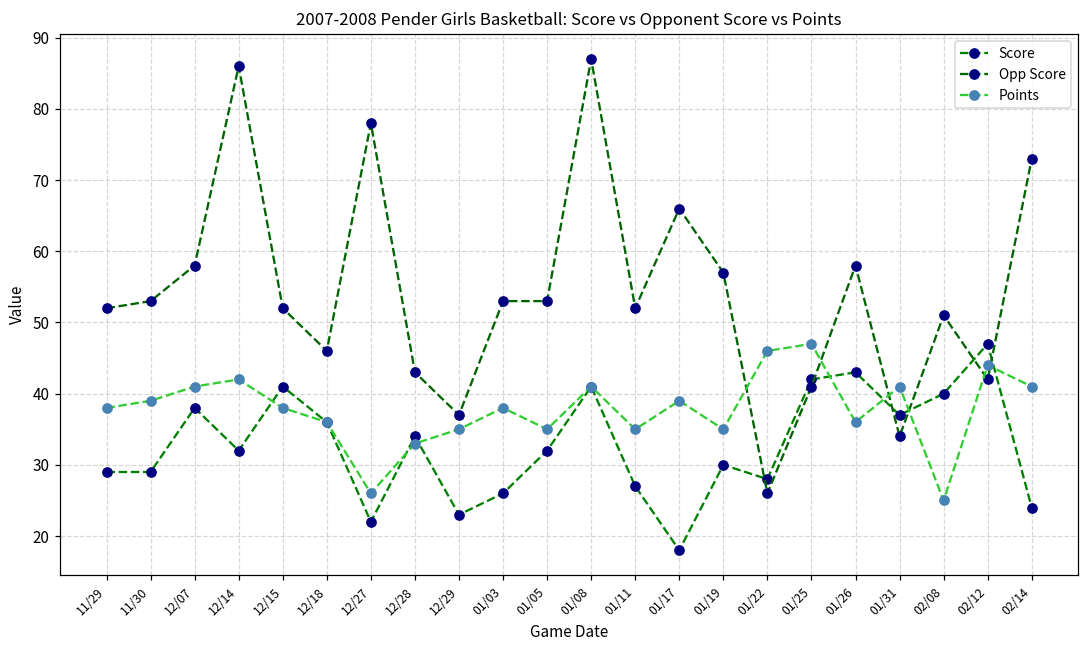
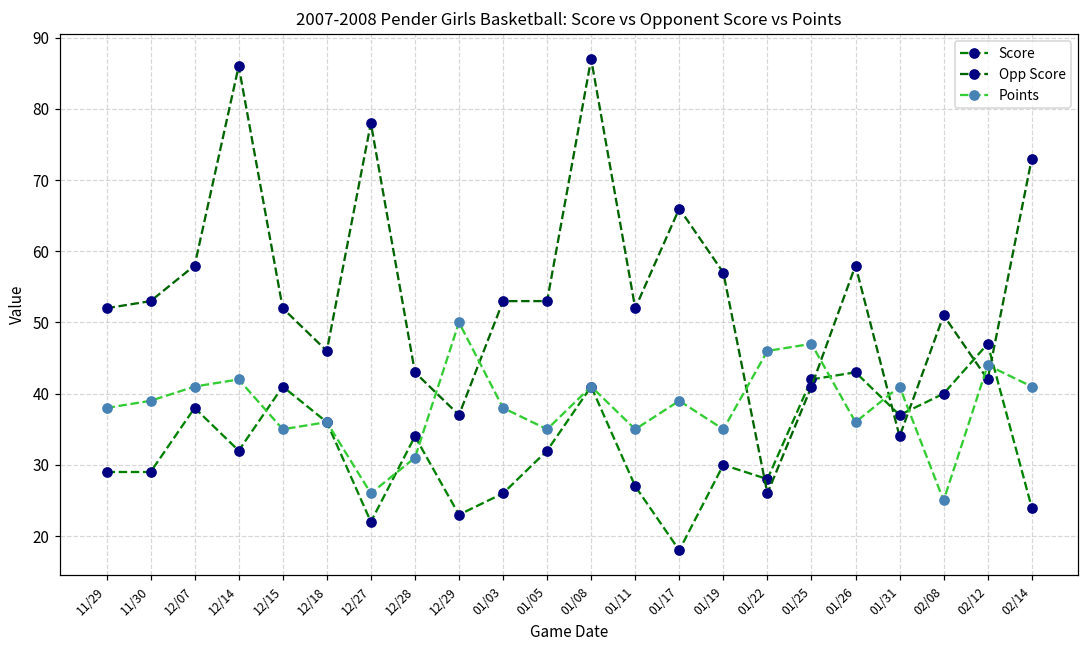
  {
    "Points": {
      "11/29": 38,
      "11/30": 39,
      "12/07": 41,
      "12/14": 42,
-     "12/15": 38,
+     "12/15": 35,
      "12/27": 26,
-     "12/28": 33,
-     "12/29": 35,
+     "12/28": 31,
+     "12/29": 50,
      "01/03": 38,
      "01/05": 35,
      "01/11": 35,
      "01/17": 39,
      "01/19": 35,
      "01/22": 46,
      "01/25": 47,
      "01/26": 36,
      "01/31": 41,
      "02/08": 25,
      "02/12": 44,
      "02/14": 41
    }
  }
